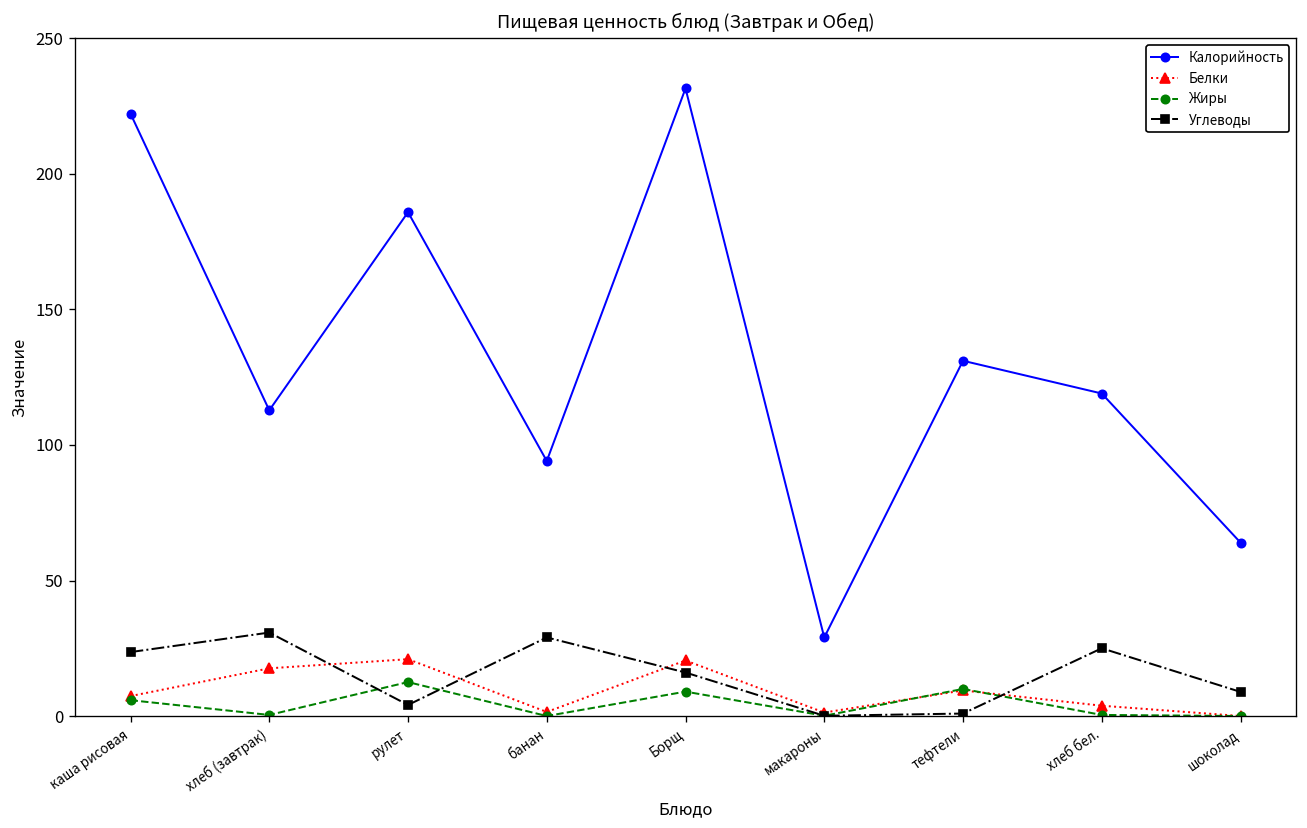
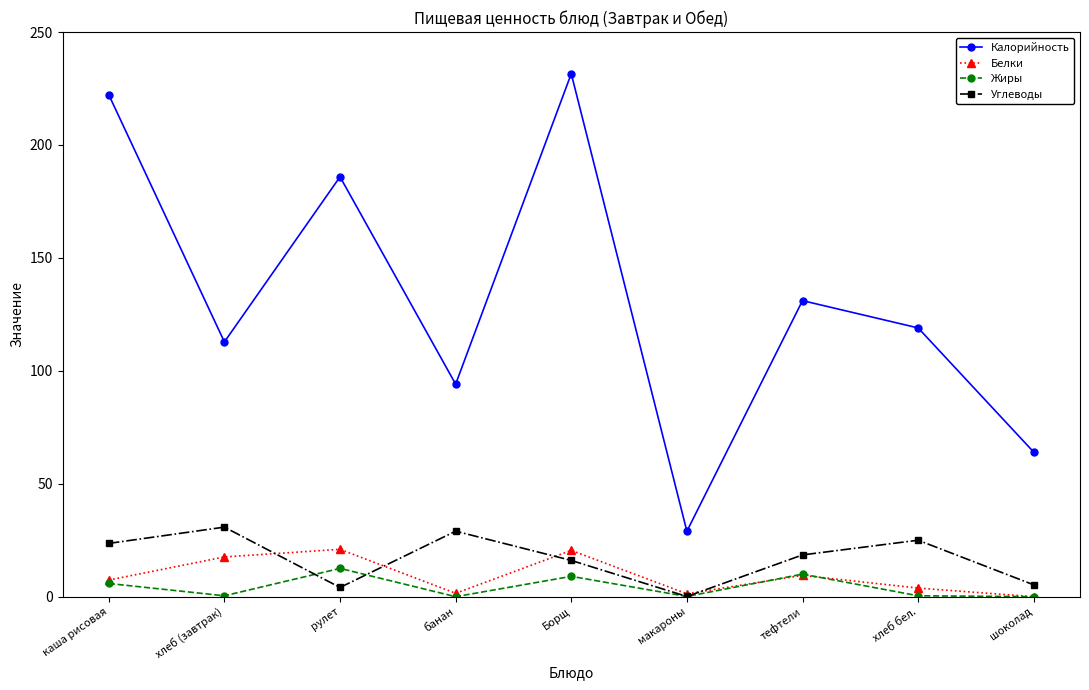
  {
    "Калорийность": {
      "каша рисовая": 222,
      "хлеб (завтрак)": 113,
      "рулет": 186,
      "банан": 94,
      "Борщ": 232,
      "макароны": 29,
      "тефтели": 131,
      "хлеб бел.": 119,
      "шоколад": 64
    },
    "Белки": {
      "каша рисовая": 7,
      "хлеб (завтрак)": 18,
      "рулет": 21,
      "банан": 2,
      "Борщ": 20,
      "макароны": 1,
      "хлеб бел.": 4
    },
    "Жиры": {
      "каша рисовая": 6,
      "хлеб (завтрак)": 0,
      "рулет": 13,
      "банан": 0,
      "Борщ": 9,
      "хлеб бел.": 0
    },
    "Углеводы": {
      "каша рисовая": 24,
      "хлеб (завтрак)": 31,
      "рулет": 4,
      "банан": 29,
      "Борщ": 16,
-     "тефтели": 1,
+     "тефтели": 18,
      "хлеб бел.": 25,
-     "шоколад": 9
+     "шоколад": 5
    }
  }
